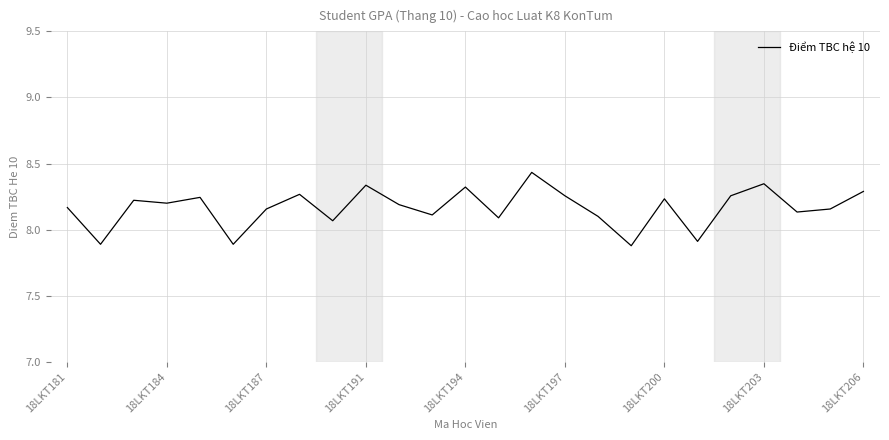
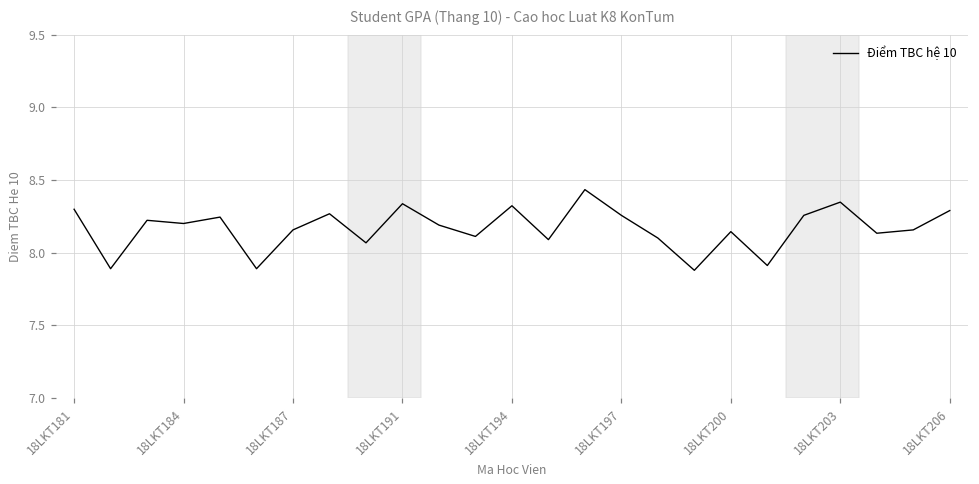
  {
-   "18LKT181": 8.17,
+   "18LKT181": 8.30,
    "18LKT184": 8.20,
    "18LKT187": 8.16,
    "18LKT191": 8.34,
    "18LKT194": 8.32,
    "18LKT197": 8.26,
-   "18LKT200": 8.23,
+   "18LKT200": 8.14,
    "18LKT203": 8.35,
    "18LKT206": 8.29
  }
